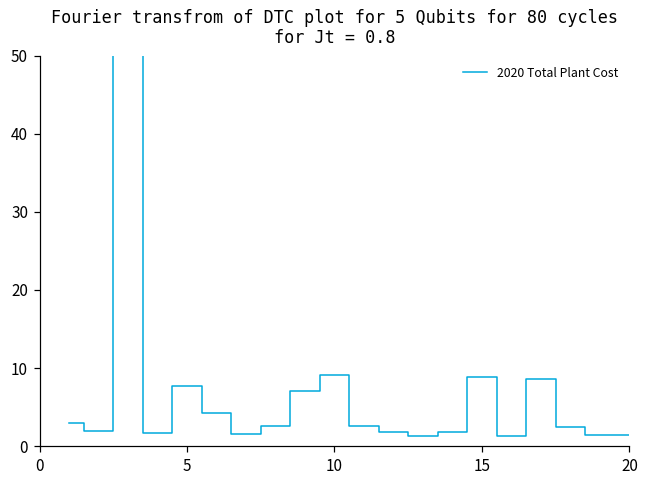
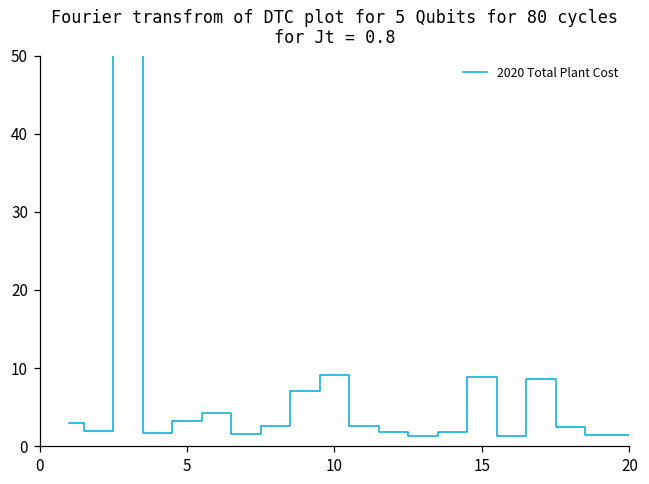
  {
-   "5": 8,
+   "5": 3,
    "10": 9,
    "15": 9,
    "20": 1
  }
